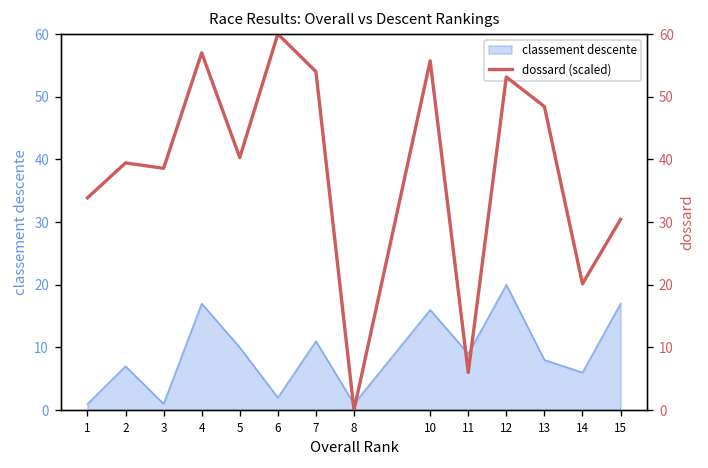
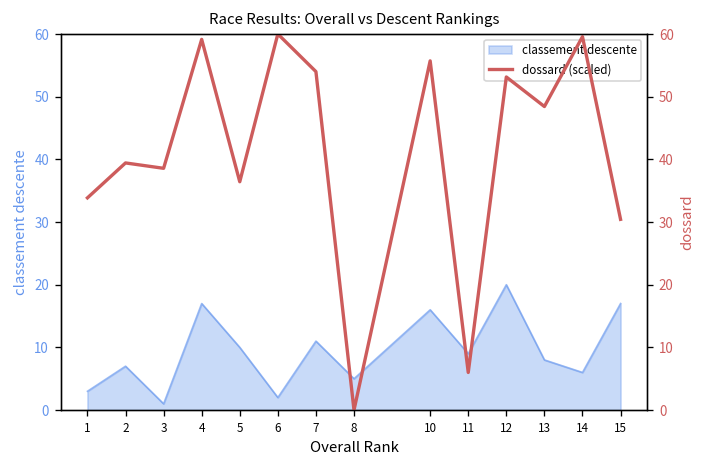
  {
    "classement descente": {
-     "1": 1,
+     "1": 3,
      "2": 7,
      "3": 1,
      "4": 17,
      "5": 10,
      "6": 2,
      "7": 11,
-     "8": 1,
+     "8": 5,
      "10": 16,
      "11": 9,
      "12": 20,
      "13": 8,
      "14": 6,
      "15": 17
    },
    "dossard (scaled)": {
      "1": 34,
      "2": 39,
      "3": 39,
-     "4": 57,
-     "5": 40,
+     "4": 59,
+     "5": 36,
      "6": 60,
      "7": 54,
      "8": 0,
      "10": 56,
      "11": 6,
      "13": 48,
-     "14": 20,
+     "14": 60,
      "15": 30
    }
  }
